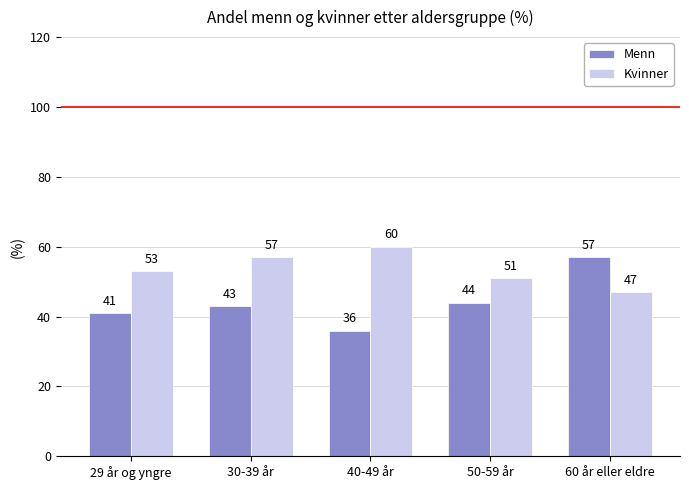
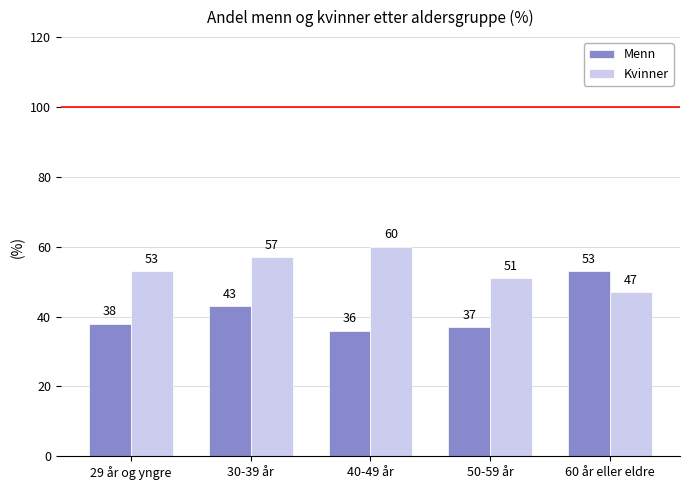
  {
    "Menn": {
-     "29 år og yngre": 41,
+     "29 år og yngre": 38,
      "30-39 år": 43,
      "40-49 år": 36,
-     "50-59 år": 44,
-     "60 år eller eldre": 57
+     "50-59 år": 37,
+     "60 år eller eldre": 53
    },
    "Kvinner": {
      "29 år og yngre": 53,
      "30-39 år": 57,
      "40-49 år": 60,
      "50-59 år": 51,
      "60 år eller eldre": 47
    }
  }
